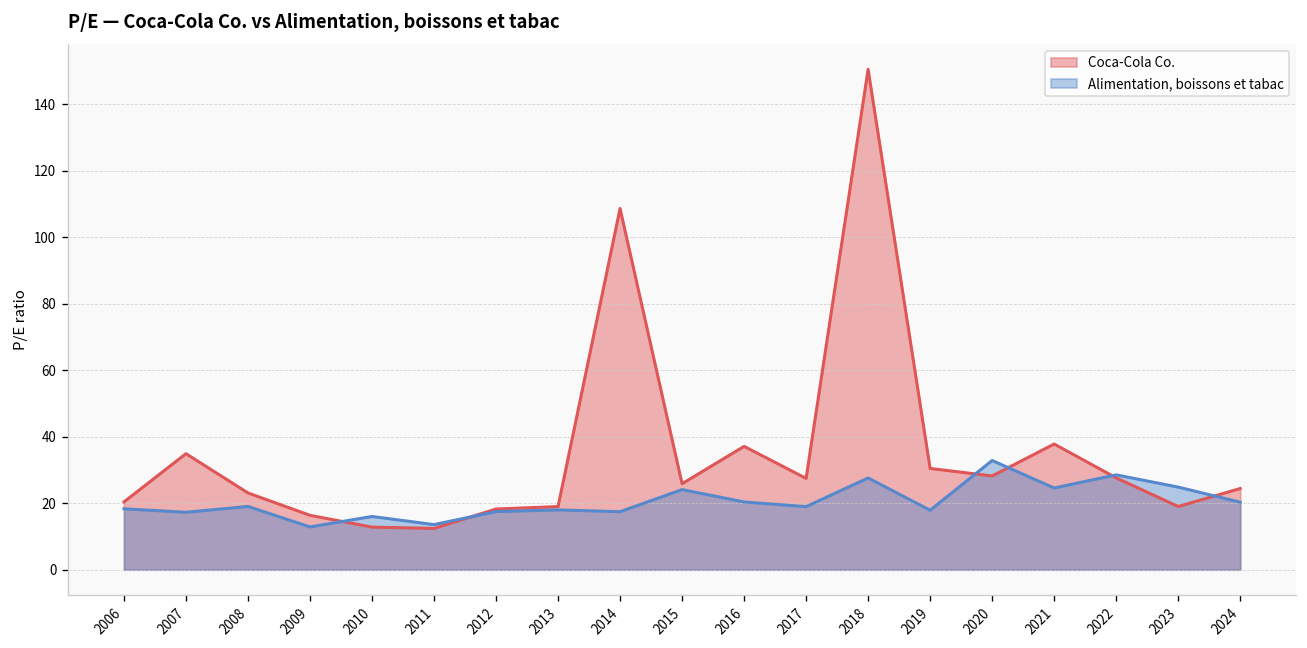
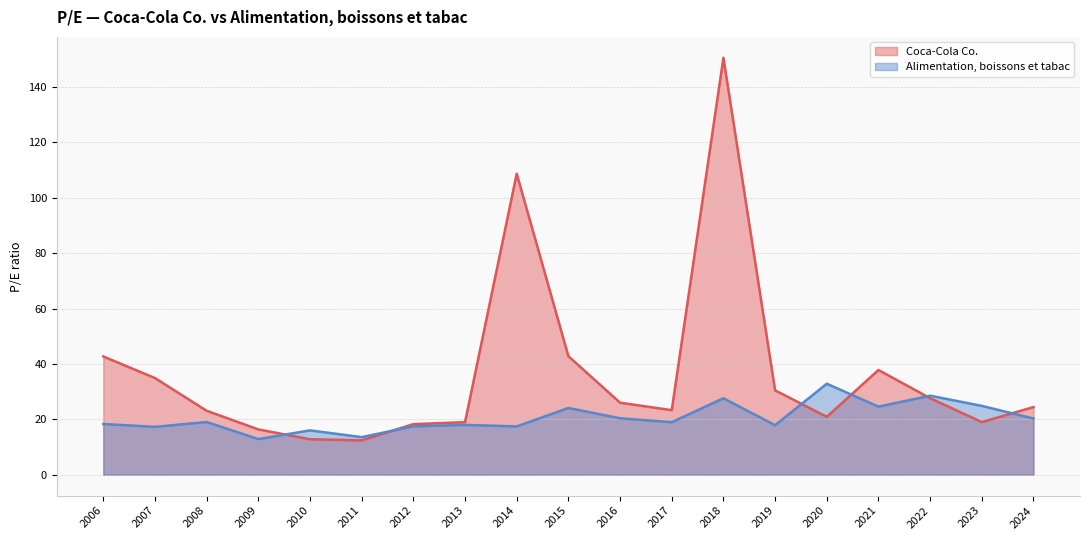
  {
    "Coca-Cola Co.": {
-     "2006": 20,
+     "2006": 43,
      "2007": 35,
      "2008": 23,
      "2009": 16,
      "2010": 13,
      "2011": 12,
      "2013": 19,
      "2014": 109,
-     "2015": 26,
-     "2016": 37,
-     "2017": 27,
+     "2015": 43,
+     "2016": 26,
+     "2017": 23,
      "2018": 151,
      "2019": 30,
-     "2020": 28,
+     "2020": 21,
      "2021": 38,
      "2023": 19,
      "2024": 24
    },
    "Alimentation, boissons et tabac": {
      "2006": 18,
      "2007": 17,
      "2008": 19,
      "2009": 13,
      "2010": 16,
      "2011": 14,
      "2013": 18,
      "2014": 17,
      "2015": 24,
      "2016": 20,
      "2017": 19,
      "2018": 28,
      "2019": 18,
      "2020": 33,
      "2021": 25,
      "2023": 25,
      "2024": 20
    }
  }
